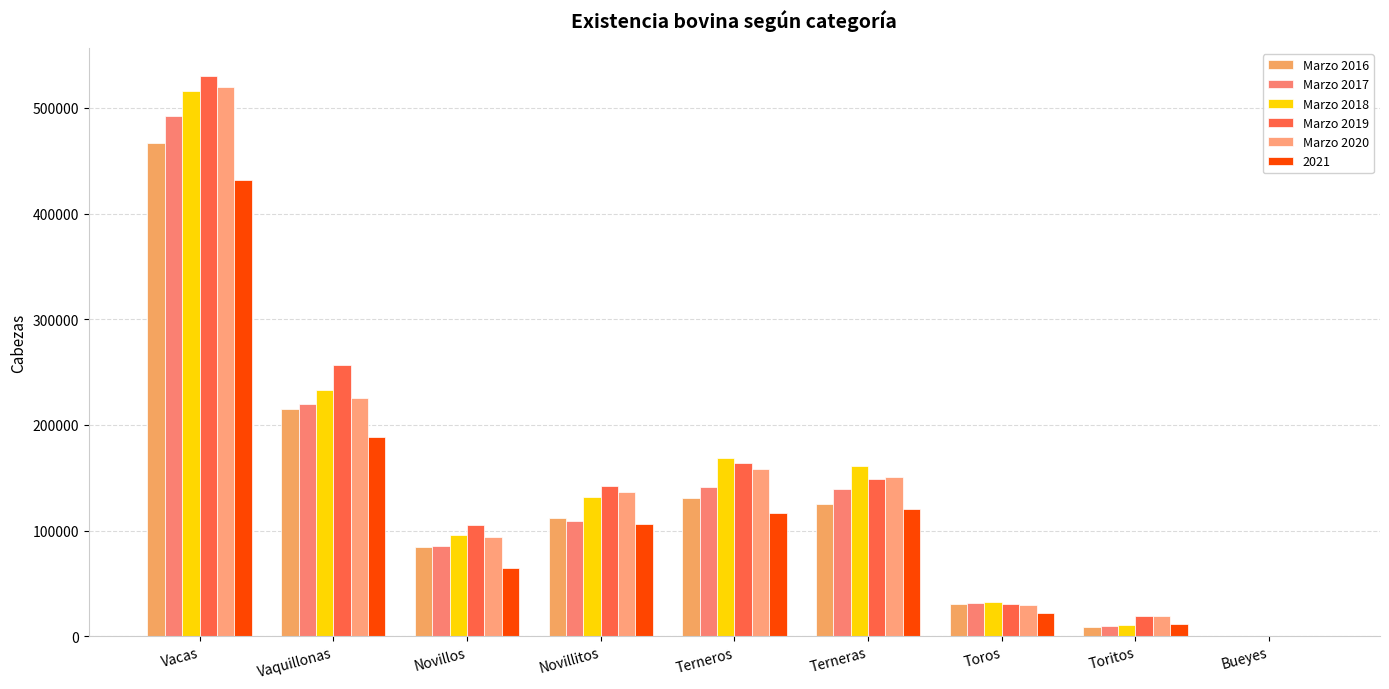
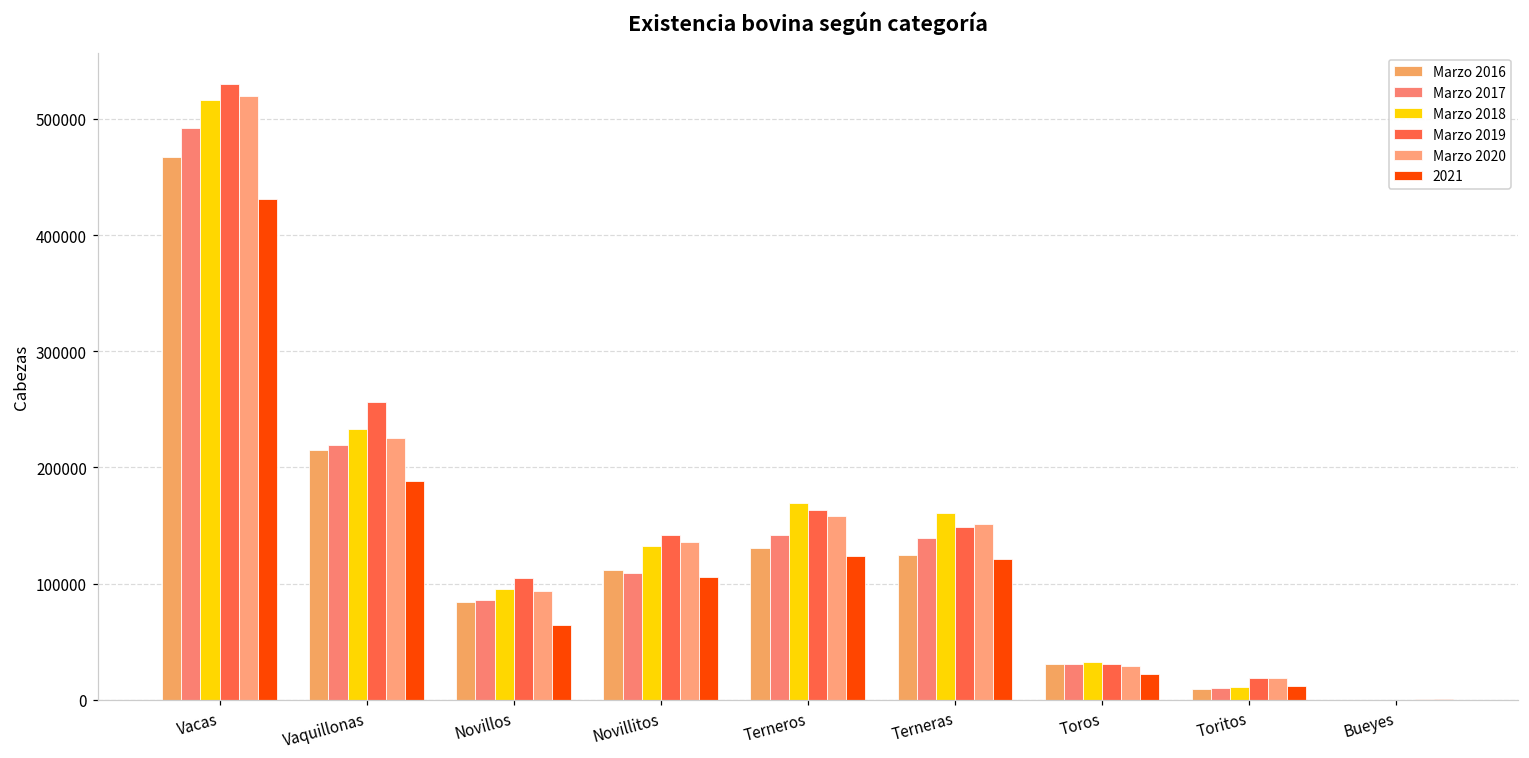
  {
    "Marzo 2018": {
      "Vacas": 516000,
      "Vaquillonas": 233000,
      "Novillos": 96000,
      "Novillitos": 132000,
      "Terneros": 169000,
      "Terneras": 161000,
      "Toros": 32000,
      "Toritos": 11000
    },
    "2021": {
      "Vacas": 431000,
      "Vaquillonas": 188000,
      "Novillos": 65000,
      "Novillitos": 106000,
-     "Terneros": 116000,
+     "Terneros": 124000,
      "Terneras": 121000,
      "Toros": 22000,
      "Toritos": 12000
    }
  }
